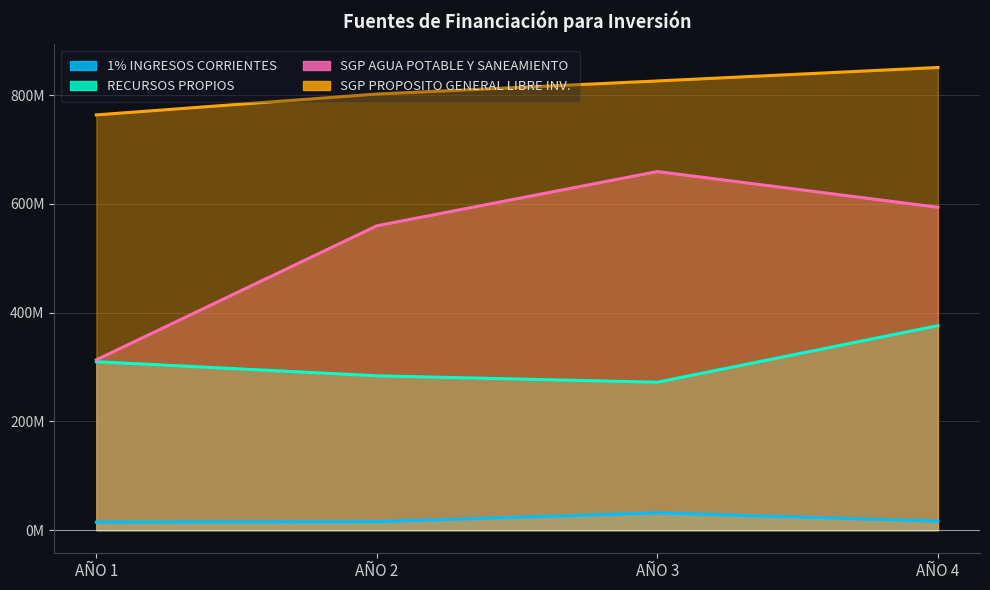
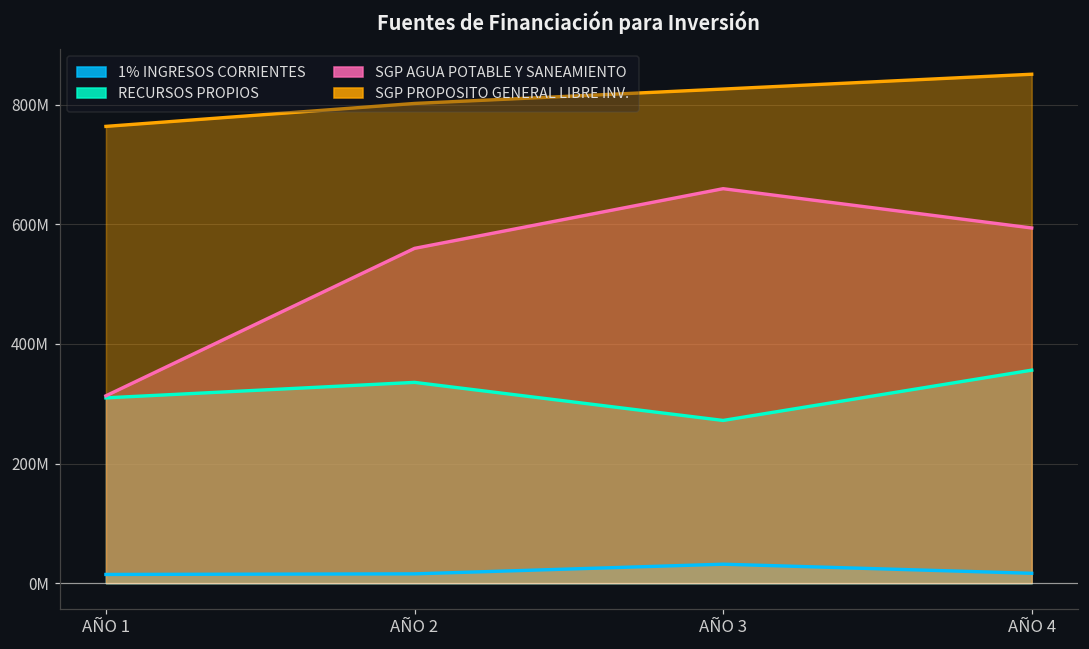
  {
    "1% INGRESOS CORRIENTES": {
      "AÑO 1": 10000000,
      "AÑO 2": 20000000,
      "AÑO 3": 30000000,
      "AÑO 4": 20000000
    },
    "RECURSOS PROPIOS": {
-     "AÑO 2": 280000000,
+     "AÑO 2": 340000000,
      "AÑO 3": 270000000,
-     "AÑO 4": 380000000
+     "AÑO 4": 360000000
    },
    "SGP AGUA POTABLE Y SANEAMIENTO": {
      "AÑO 2": 560000000,
      "AÑO 3": 660000000,
      "AÑO 4": 590000000
    },
    "SGP PROPOSITO GENERAL LIBRE INV.": {
      "AÑO 1": 760000000,
      "AÑO 3": 830000000,
      "AÑO 4": 850000000
    }
  }
